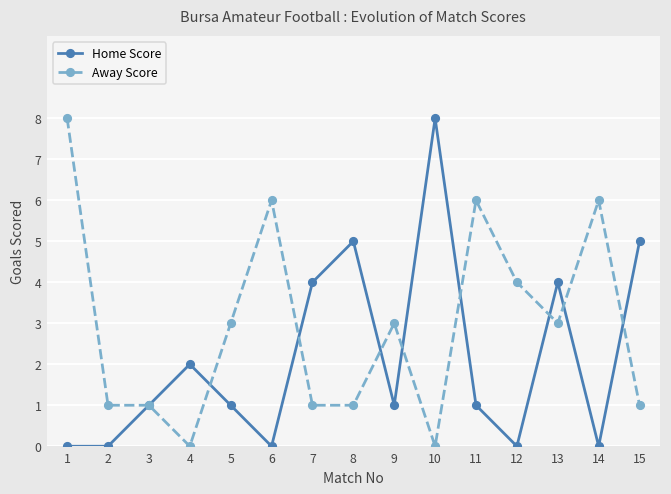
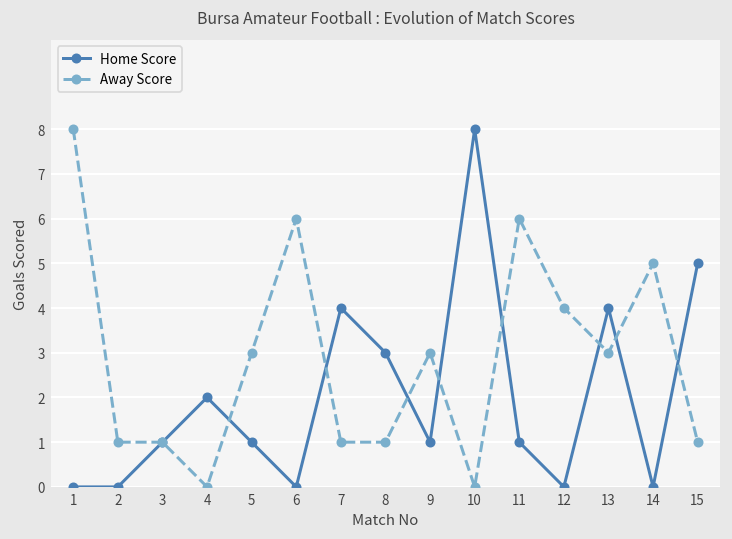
  {
    "Home Score": {
      "1": 0,
      "2": 0,
      "4": 2,
      "5": 1,
      "6": 0,
      "7": 4,
-     "8": 5,
+     "8": 3,
      "9": 1,
      "10": 8,
      "11": 1,
      "12": 0,
      "13": 4,
      "14": 0,
      "15": 5
    },
    "Away Score": {
      "1": 8,
      "2": 1,
      "4": 0,
      "5": 3,
      "6": 6,
      "7": 1,
      "8": 1,
      "9": 3,
      "10": 0,
      "11": 6,
      "12": 4,
      "13": 3,
-     "14": 6,
+     "14": 5,
      "15": 1
    }
  }
